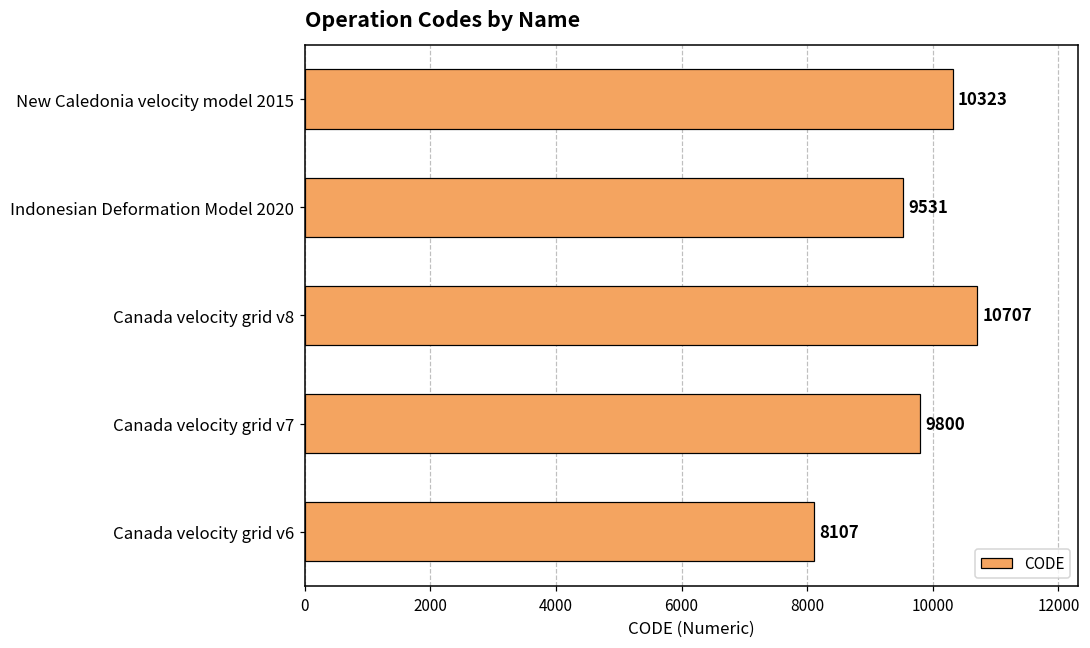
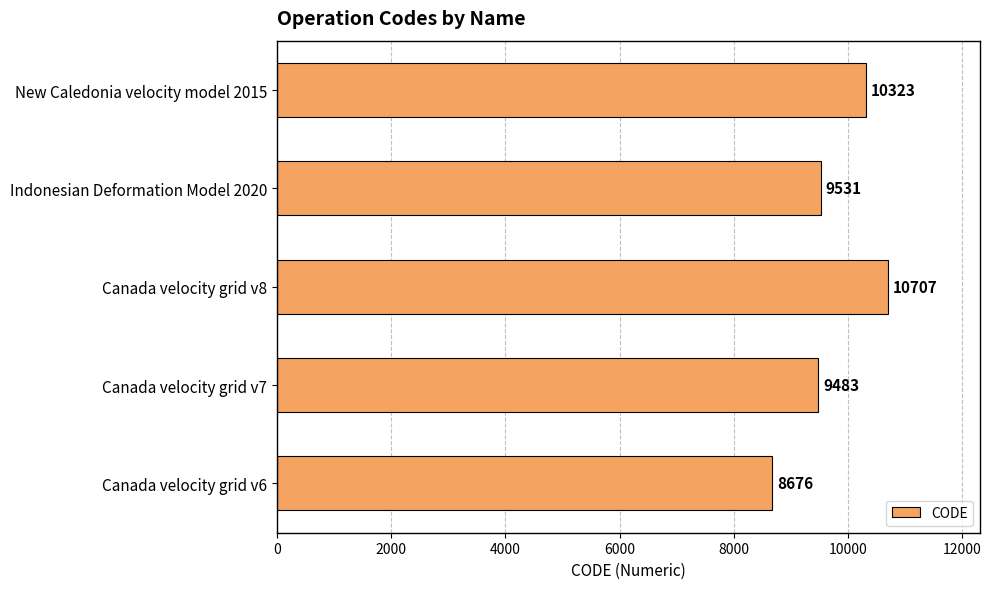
  {
    "New Caledonia velocity model 2015": 10323,
    "Indonesian Deformation Model 2020": 9531,
    "Canada velocity grid v8": 10707,
-   "Canada velocity grid v7": 9800,
-   "Canada velocity grid v6": 8107
+   "Canada velocity grid v7": 9483,
+   "Canada velocity grid v6": 8676
  }
